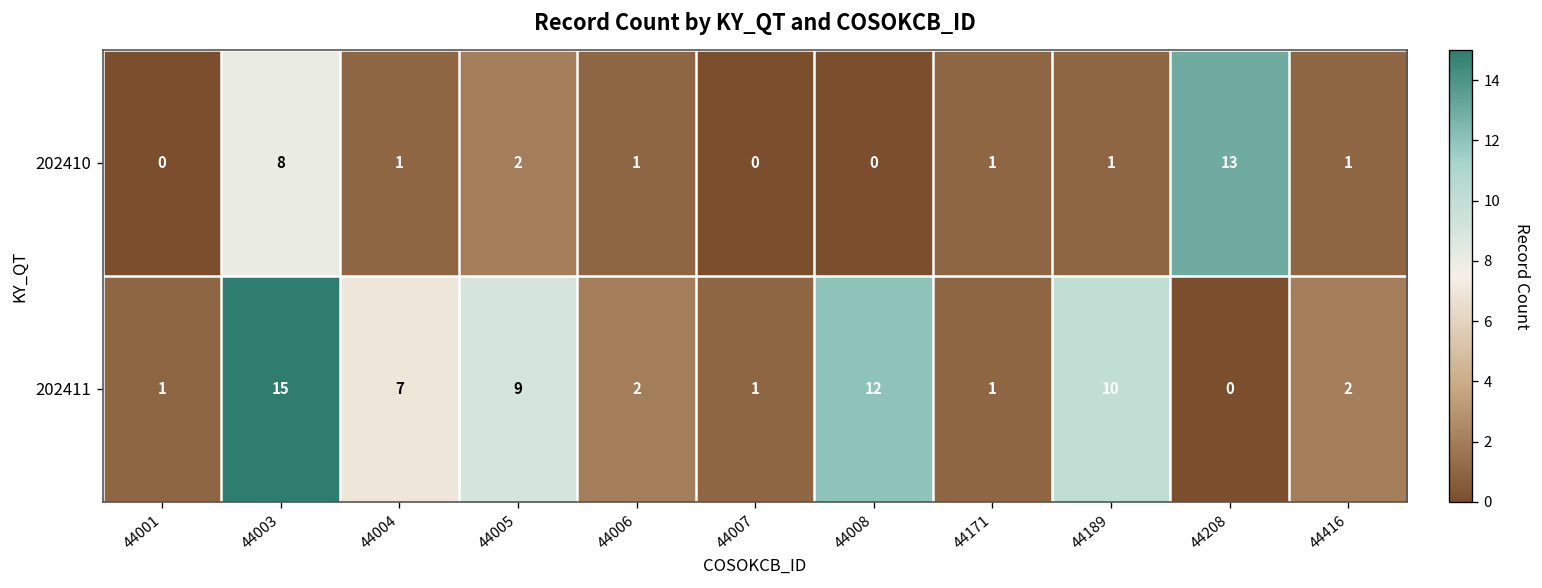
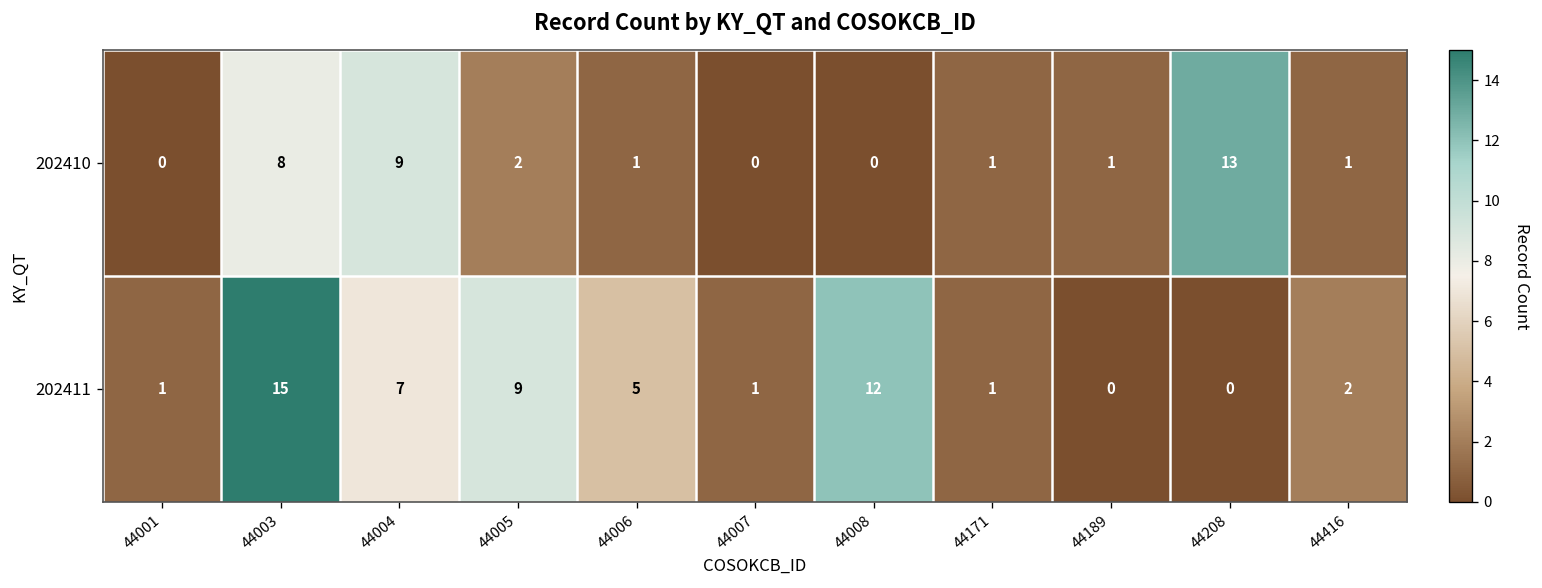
  {
    "202410": {
      "44001": 0,
      "44003": 8,
-     "44004": 1,
+     "44004": 9,
      "44005": 2,
      "44006": 1,
      "44007": 0,
      "44008": 0,
      "44171": 1,
      "44189": 1,
      "44208": 13,
      "44416": 1
    },
    "202411": {
      "44001": 1,
      "44003": 15,
      "44004": 7,
      "44005": 9,
-     "44006": 2,
+     "44006": 5,
      "44007": 1,
      "44008": 12,
      "44171": 1,
-     "44189": 10,
+     "44189": 0,
      "44208": 0,
      "44416": 2
    }
  }
